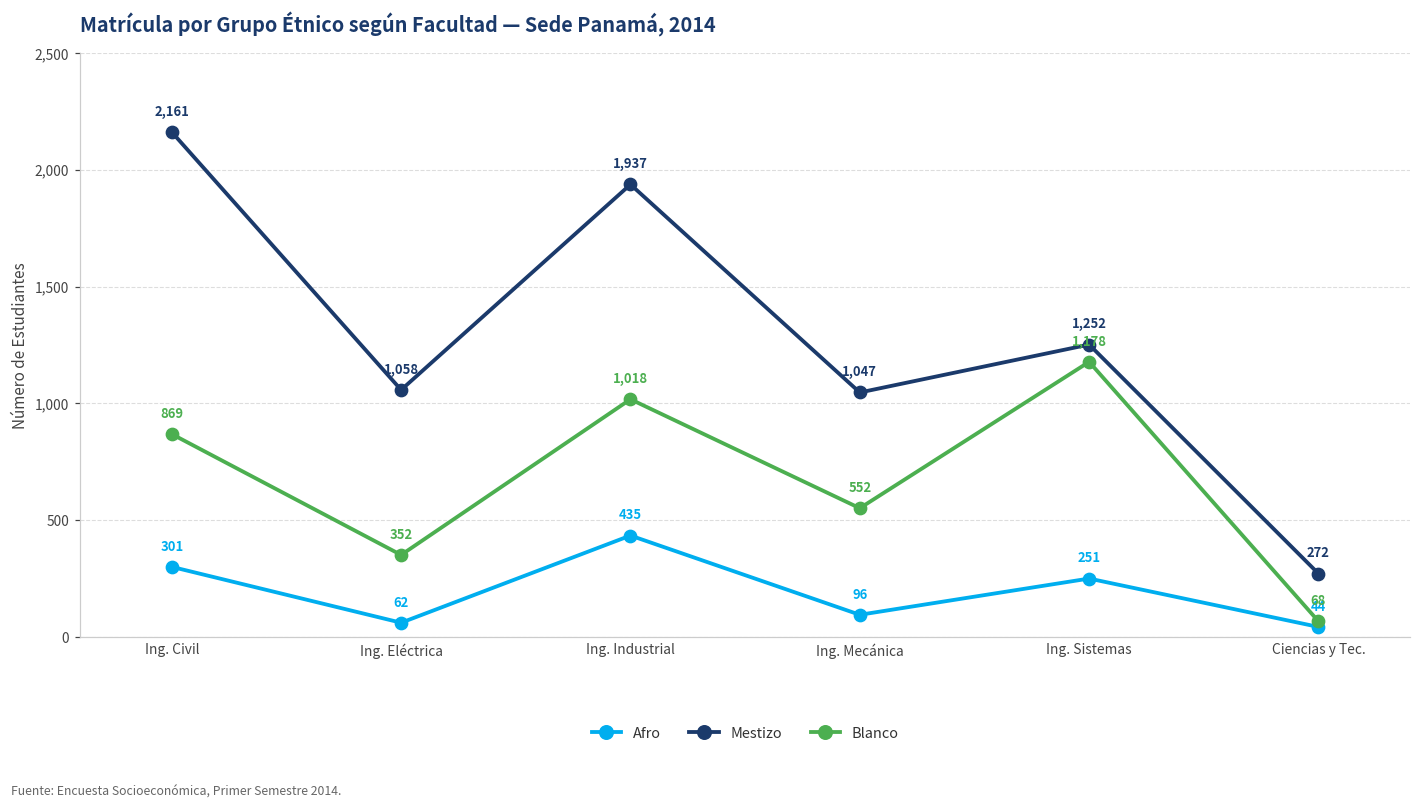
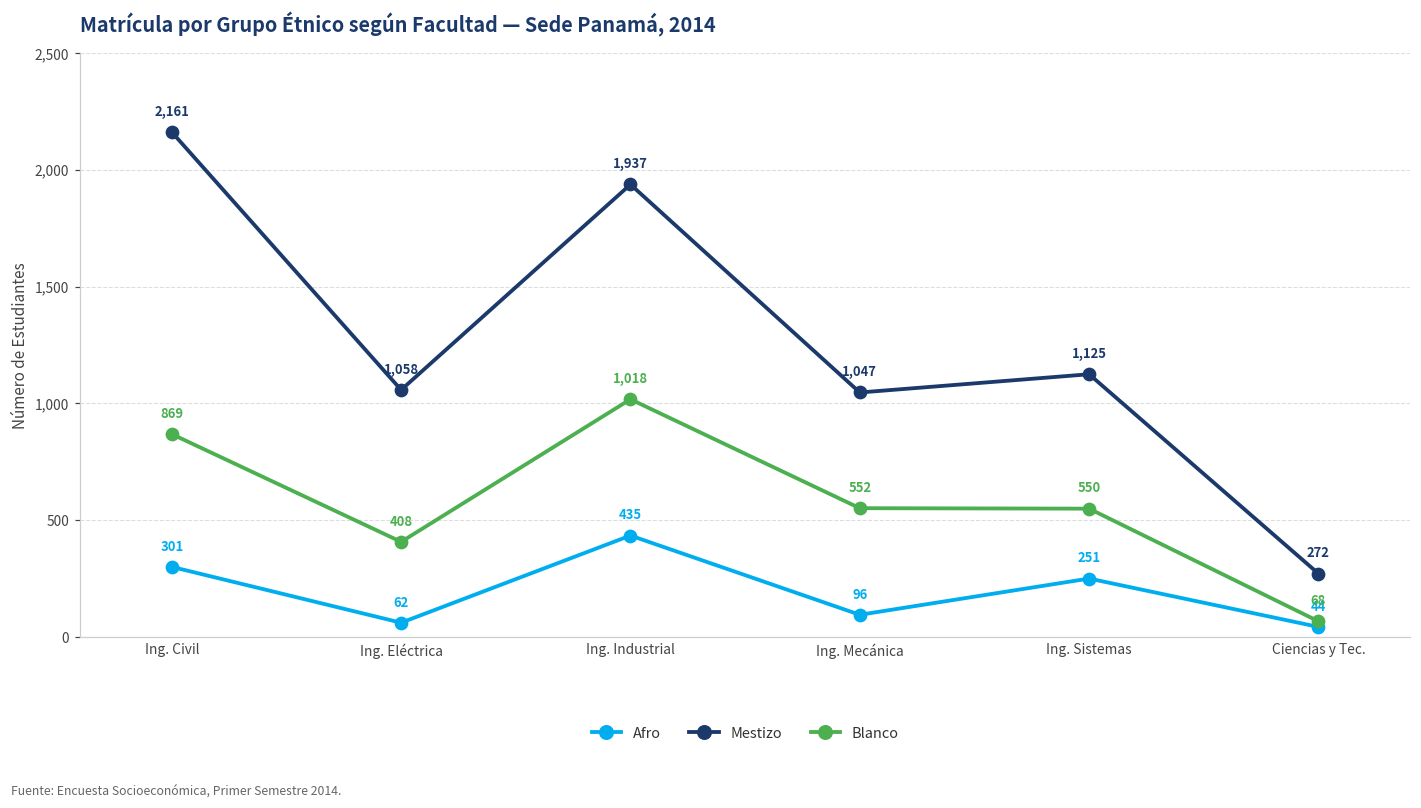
  {
    "Afro": {
      "Ing. Civil": "301",
      "Ing. Eléctrica": "62",
      "Ing. Industrial": "435",
      "Ing. Mecánica": "96",
      "Ing. Sistemas": "251"
    },
    "Mestizo": {
      "Ing. Civil": "2,161",
      "Ing. Eléctrica": "1,058",
      "Ing. Industrial": "1,937",
      "Ing. Mecánica": "1,047",
-     "Ing. Sistemas": "1,252",
+     "Ing. Sistemas": "1,125",
      "Ciencias y Tec.": "272"
    },
    "Blanco": {
      "Ing. Civil": "869",
-     "Ing. Eléctrica": "352",
+     "Ing. Eléctrica": "408",
      "Ing. Industrial": "1,018",
      "Ing. Mecánica": "552",
-     "Ing. Sistemas": "1,178"
+     "Ing. Sistemas": "550"
    }
  }
